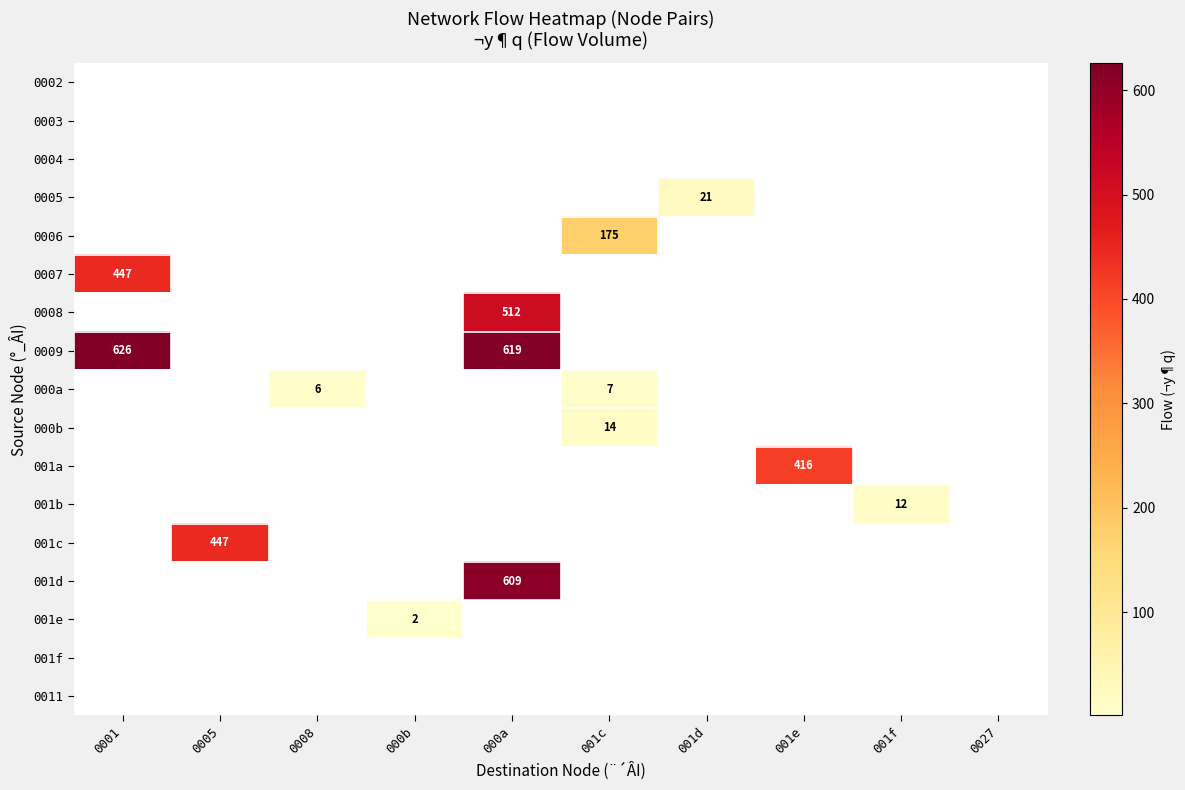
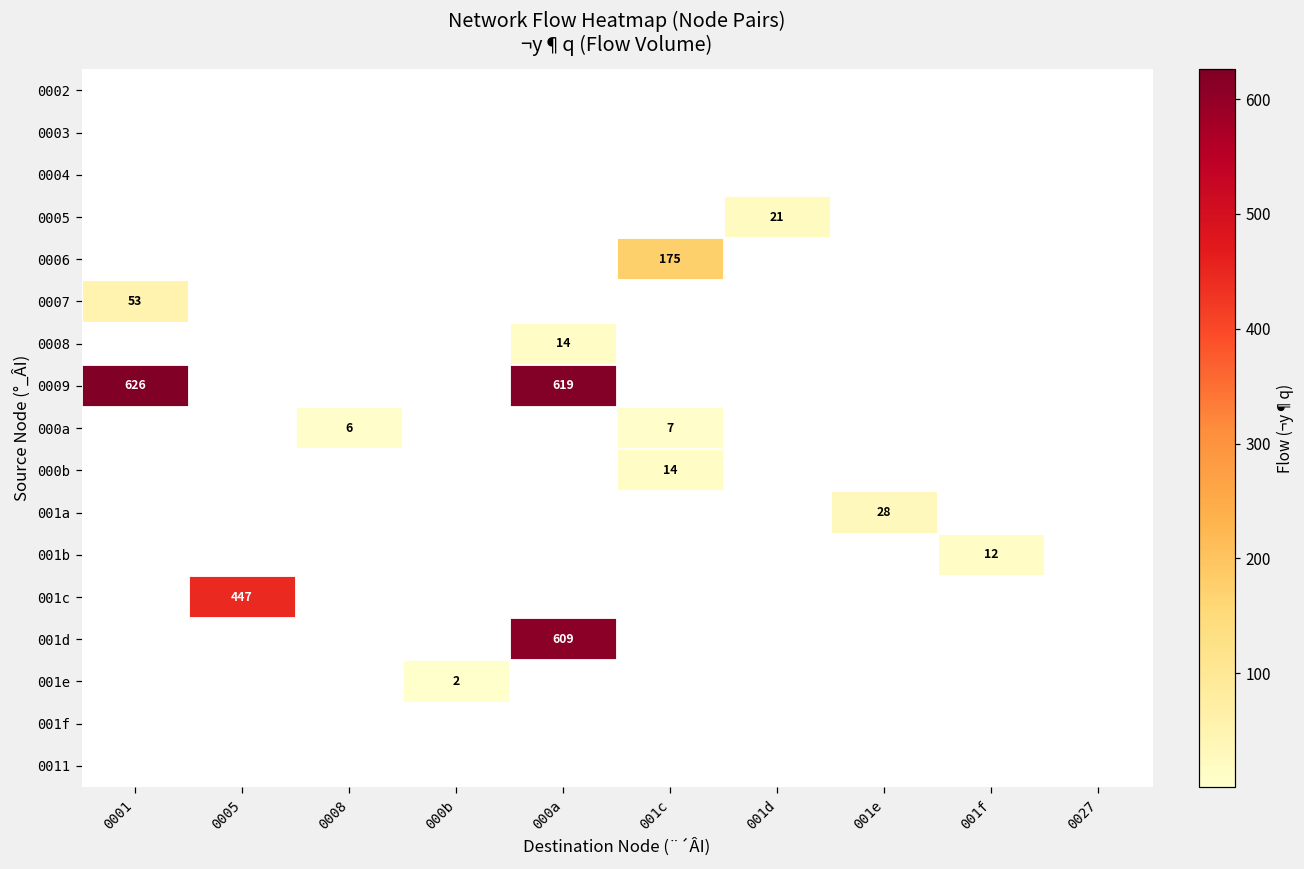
  {
    "0005": {
      "001d": 21
    },
    "0006": {
      "001c": 175
    },
    "0007": {
-     "0001": 447
+     "0001": 53
    },
    "0008": {
-     "000a": 512
+     "000a": 14
    },
    "0009": {
      "0001": 626,
      "000a": 619
    },
    "000a": {
      "0008": 6,
      "001c": 7
    },
    "000b": {
      "001c": 14
    },
    "001a": {
-     "001e": 416
+     "001e": 28
    },
    "001b": {
      "001f": 12
    },
    "001c": {
      "0005": 447
    },
    "001d": {
      "000a": 609
    },
    "001e": {
      "000b": 2
    }
  }
